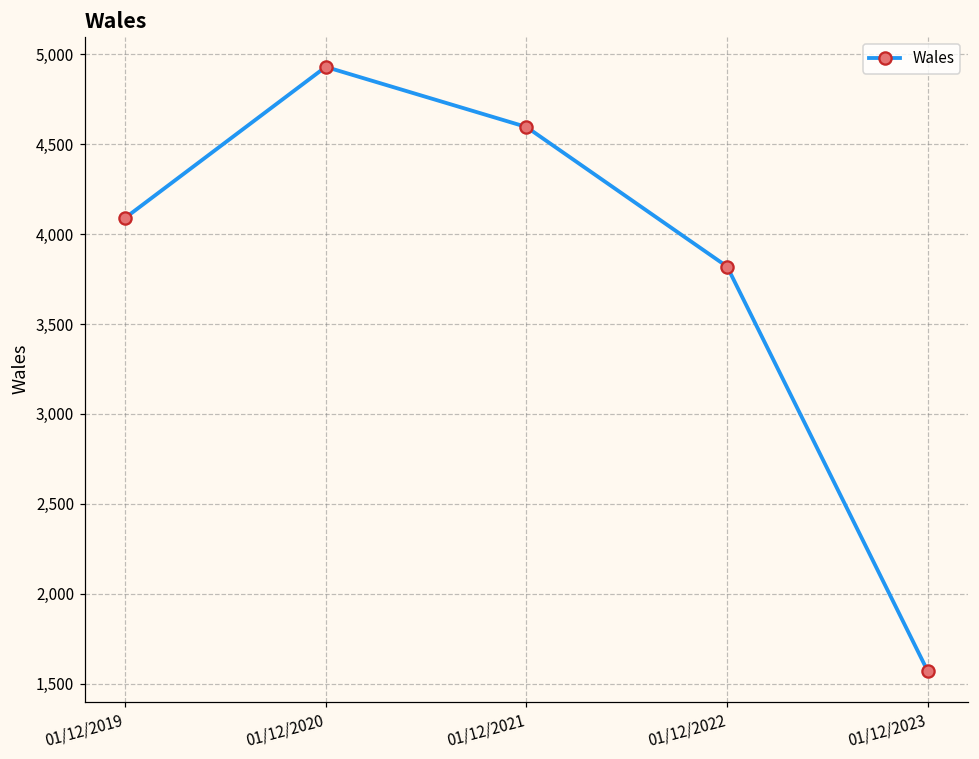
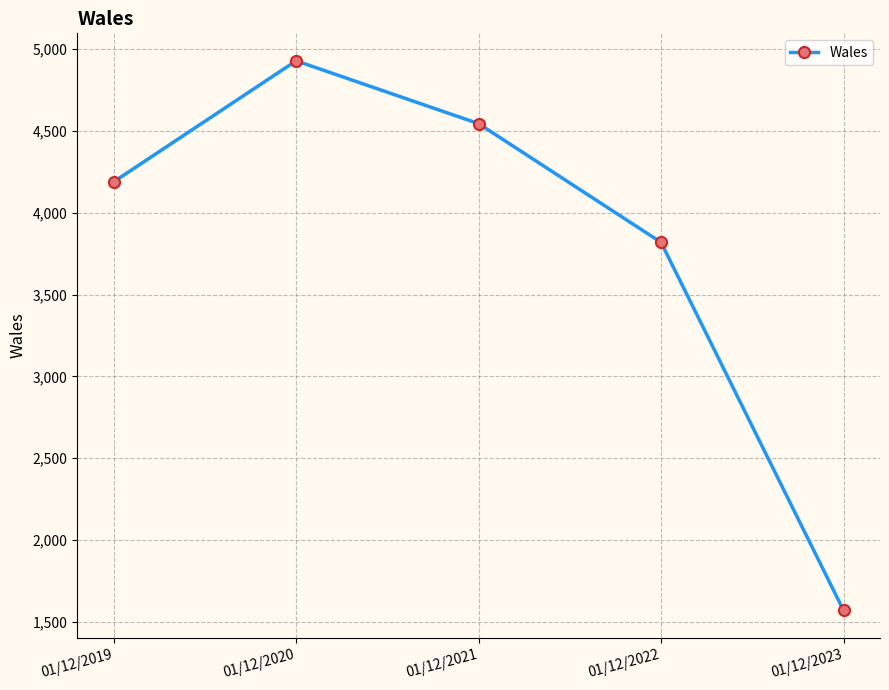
  {
-   "01/12/2019": "4,090",
+   "01/12/2019": "4,190",
    "01/12/2020": "4,930",
-   "01/12/2021": "4,600",
+   "01/12/2021": "4,550",
    "01/12/2022": "3,820",
    "01/12/2023": "1,570"
  }
